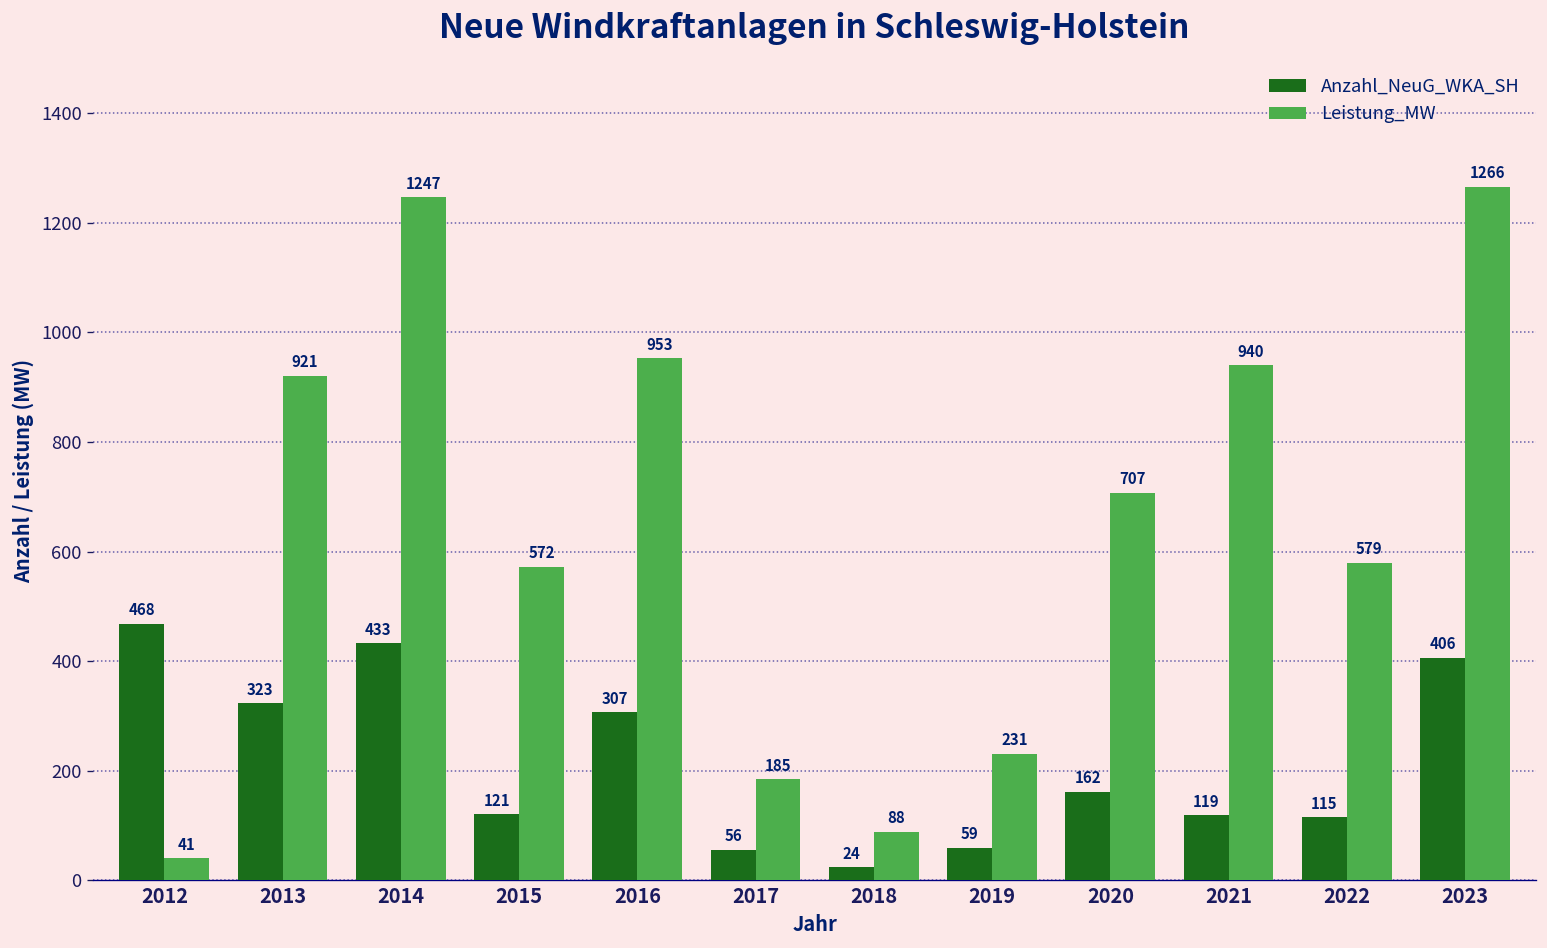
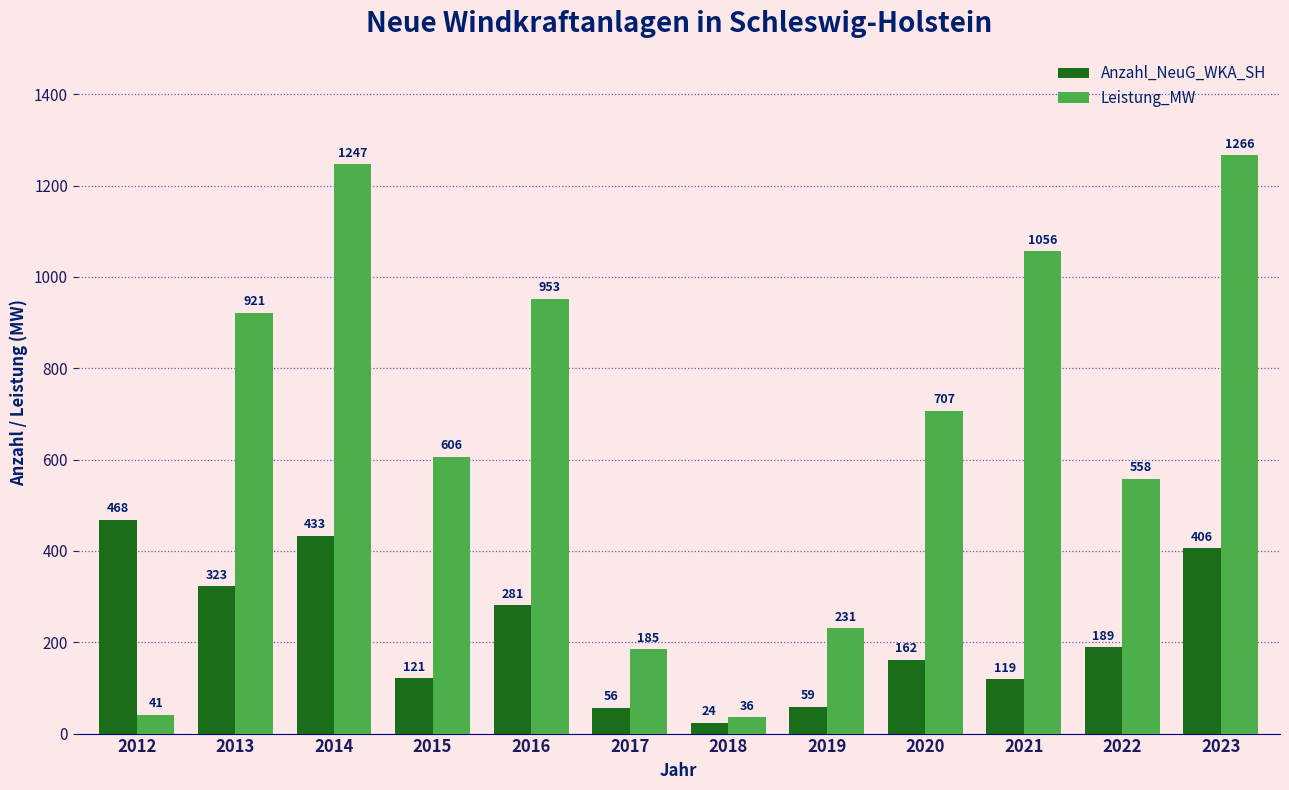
  {
    "Anzahl_NeuG_WKA_SH": {
      "2012": 468,
      "2013": 323,
      "2014": 433,
      "2015": 121,
-     "2016": 307,
+     "2016": 281,
      "2017": 56,
      "2018": 24,
      "2019": 59,
      "2020": 162,
      "2021": 119,
-     "2022": 115,
+     "2022": 189,
      "2023": 406
    },
    "Leistung_MW": {
      "2012": 41,
      "2013": 921,
      "2014": 1247,
-     "2015": 572,
+     "2015": 606,
      "2016": 953,
      "2017": 185,
-     "2018": 88,
+     "2018": 36,
      "2019": 231,
      "2020": 707,
-     "2021": 940,
-     "2022": 579,
+     "2021": 1056,
+     "2022": 558,
      "2023": 1266
    }
  }
